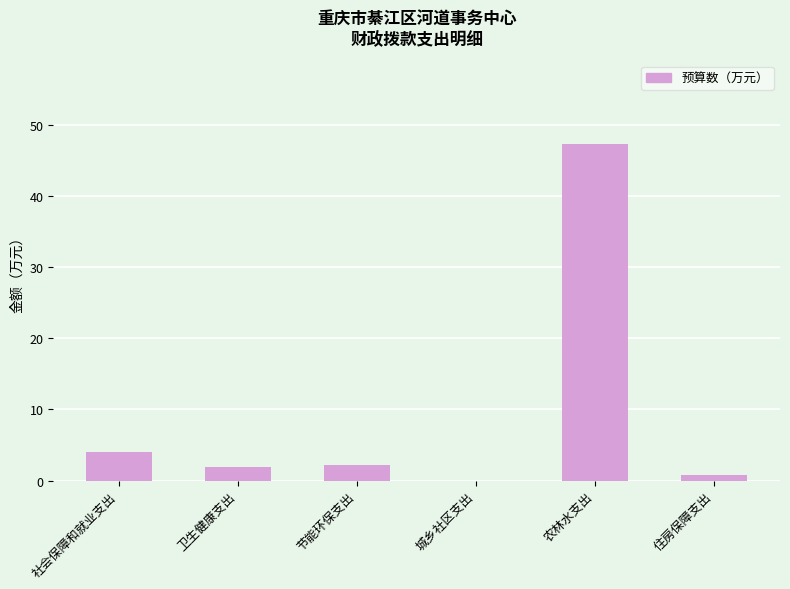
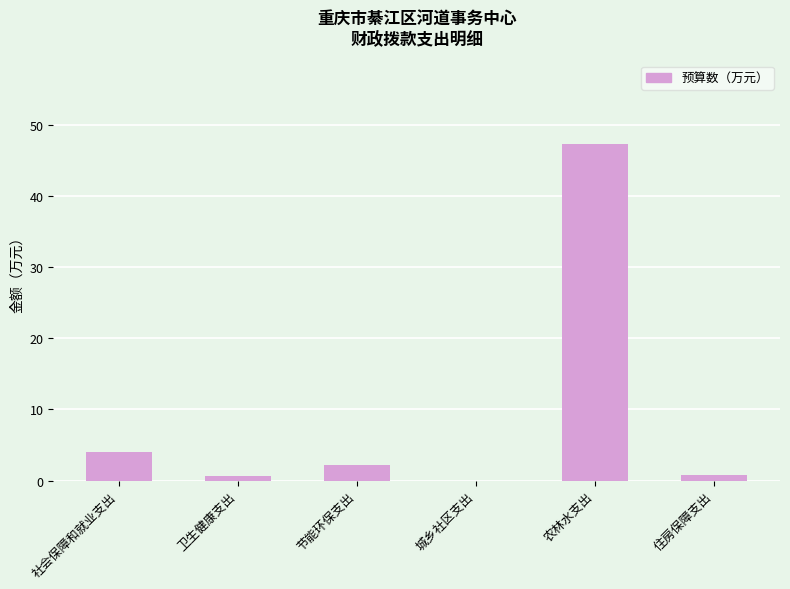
  {
    "社会保障和就业支出": 4,
-   "卫生健康支出": 2,
+   "卫生健康支出": 1,
    "节能环保支出": 2,
    "城乡社区支出": 0,
    "农林水支出": 47,
    "住房保障支出": 1
  }
